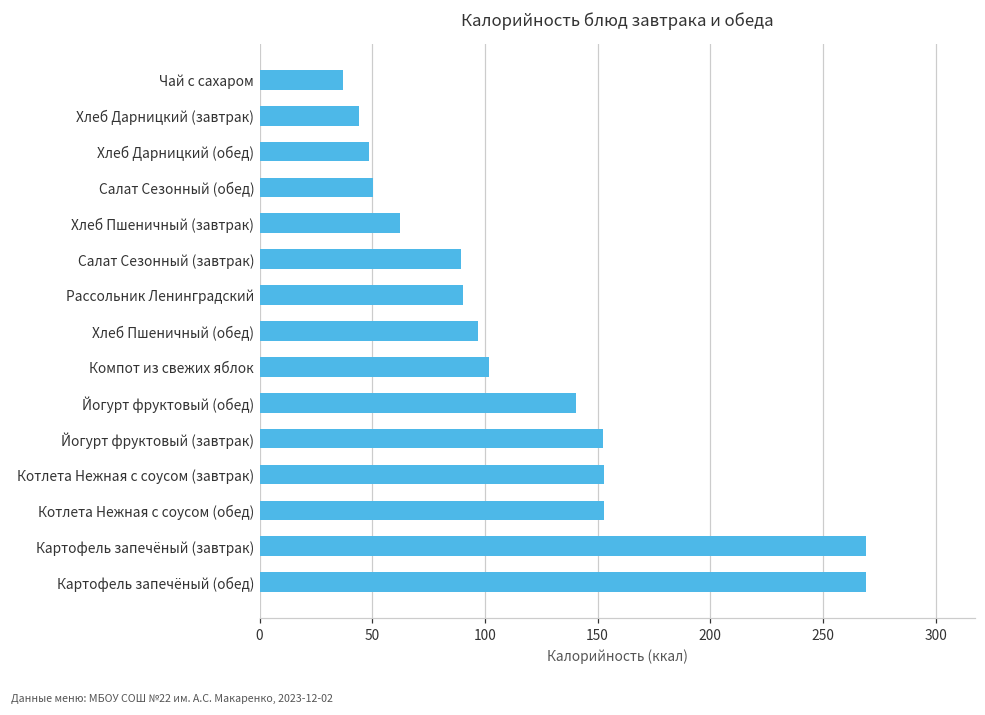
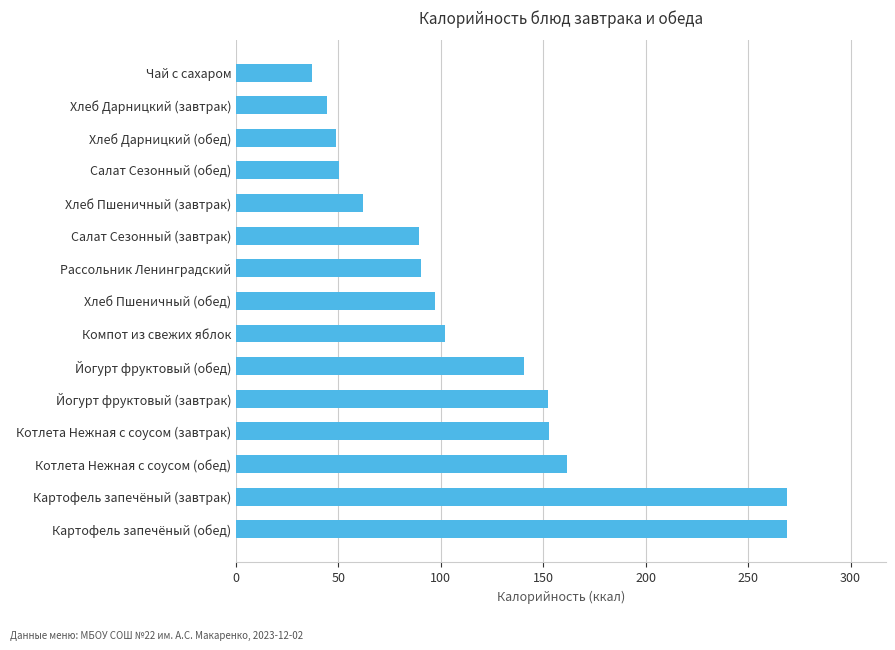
  {
    "Чай с сахаром": 37,
    "Хлеб Дарницкий (завтрак)": 44,
    "Хлеб Дарницкий (обед)": 49,
    "Салат Сезонный (обед)": 50,
    "Хлеб Пшеничный (завтрак)": 62,
    "Салат Сезонный (завтрак)": 89,
    "Рассольник Ленинградский": 90,
    "Хлеб Пшеничный (обед)": 97,
    "Компот из свежих яблок": 102,
    "Йогурт фруктовый (обед)": 140,
    "Йогурт фруктовый (завтрак)": 153,
    "Котлета Нежная с соусом (завтрак)": 153,
-   "Котлета Нежная с соусом (обед)": 153,
+   "Котлета Нежная с соусом (обед)": 162,
    "Картофель запечёный (завтрак)": 269,
    "Картофель запечёный (обед)": 269
  }
